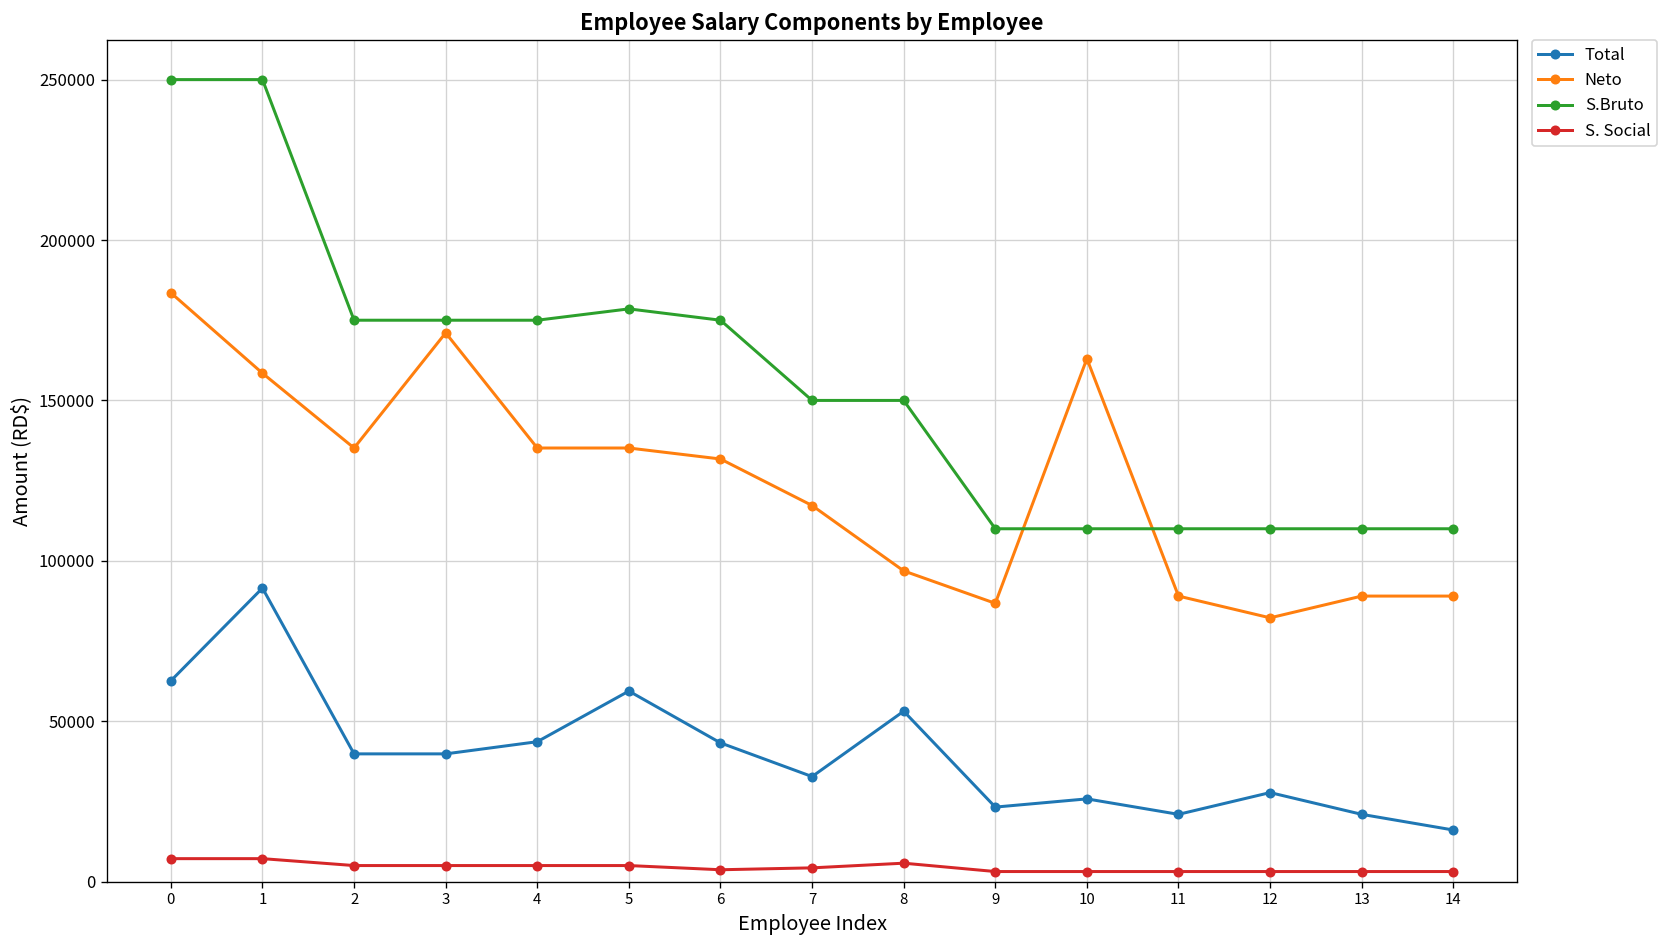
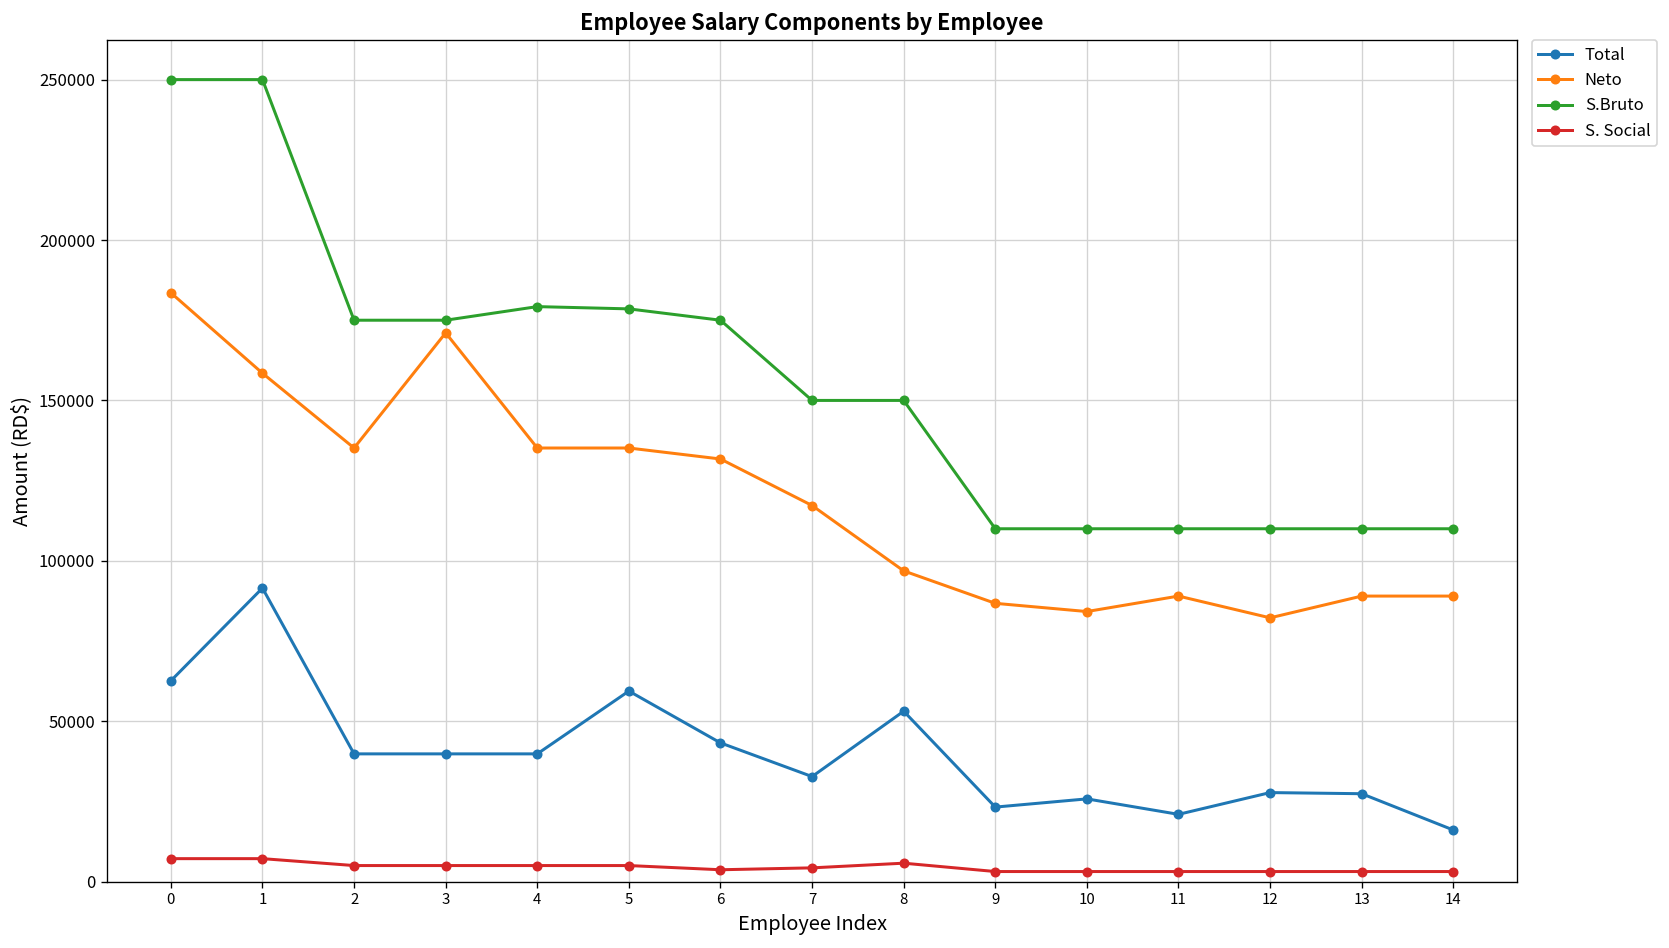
  {
    "Total": {
      "0": 63000,
      "1": 92000,
      "2": 40000,
      "3": 40000,
-     "4": 44000,
+     "4": 40000,
      "5": 59000,
      "6": 43000,
      "7": 33000,
      "8": 53000,
      "9": 23000,
      "10": 26000,
      "11": 21000,
      "12": 28000,
-     "13": 21000,
+     "13": 27000,
      "14": 16000
    },
    "Neto": {
      "0": 184000,
      "1": 158000,
      "2": 135000,
      "3": 171000,
      "4": 135000,
      "5": 135000,
      "6": 132000,
      "7": 117000,
      "8": 97000,
      "9": 87000,
-     "10": 163000,
+     "10": 84000,
      "11": 89000,
      "12": 82000,
      "13": 89000,
      "14": 89000
    },
    "S.Bruto": {
      "0": 250000,
      "1": 250000,
      "2": 175000,
      "3": 175000,
-     "4": 175000,
+     "4": 179000,
      "5": 179000,
      "6": 175000,
      "7": 150000,
      "8": 150000,
      "9": 110000,
      "10": 110000,
      "11": 110000,
      "12": 110000,
      "13": 110000,
      "14": 110000
    },
    "S. Social": {
      "0": 7000,
      "1": 7000,
      "2": 5000,
      "3": 5000,
      "4": 5000,
      "5": 5000,
      "6": 4000,
      "7": 4000,
      "8": 6000,
      "9": 3000,
      "10": 3000,
      "11": 3000,
      "12": 3000,
      "13": 3000,
      "14": 3000
    }
  }
